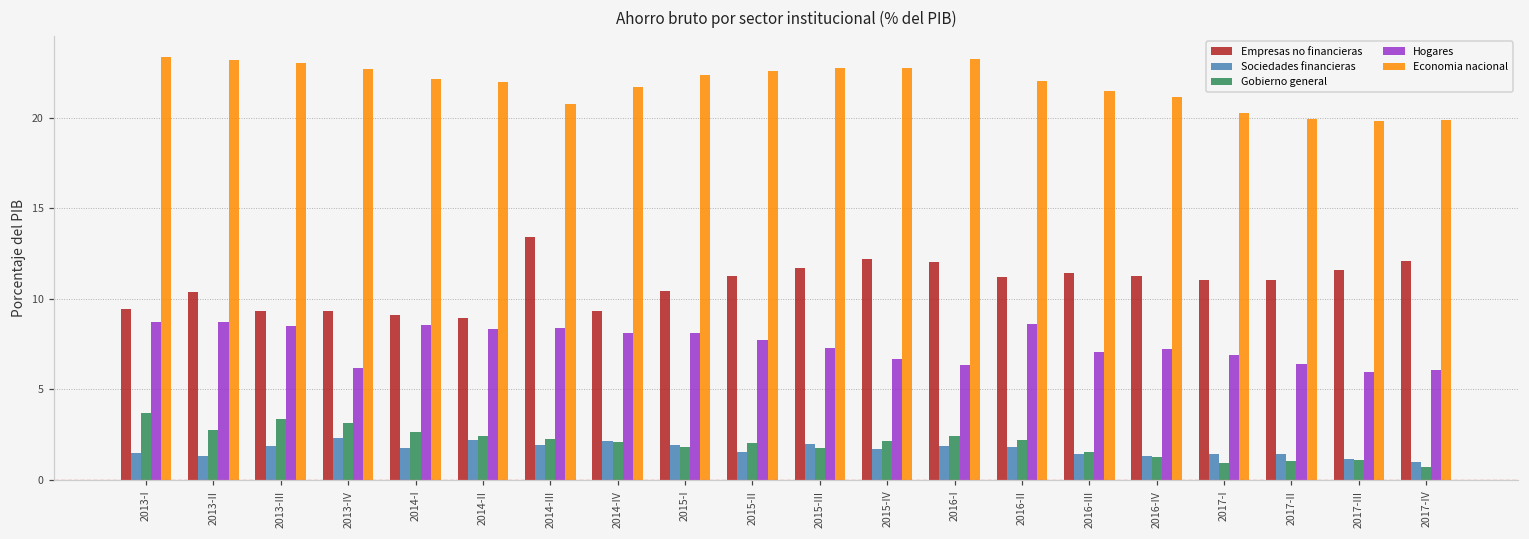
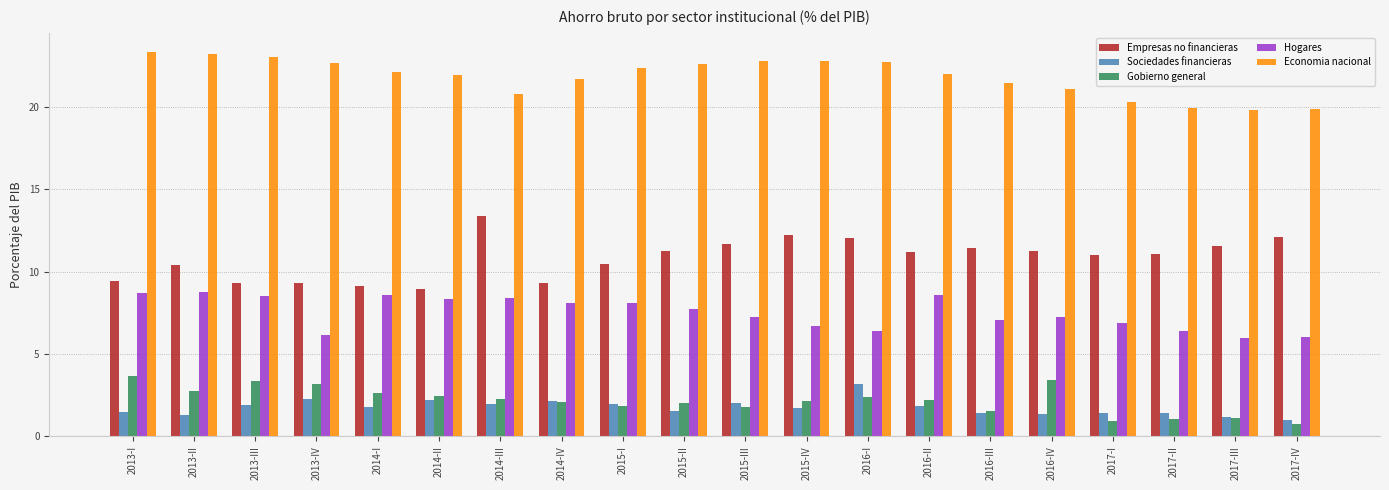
  {
    "Empresas no financieras": {
      "2013-I": 9.5,
      "2013-II": 10.4,
      "2013-III": 9.3,
      "2013-IV": 9.3,
      "2014-I": 9.1,
      "2014-II": 8.9,
      "2014-III": 13.4,
      "2014-IV": 9.3,
      "2015-I": 10.4,
      "2015-II": 11.3,
      "2015-III": 11.7,
      "2015-IV": 12.2,
      "2016-I": 12.1,
      "2016-II": 11.2,
      "2016-III": 11.4,
      "2016-IV": 11.2,
      "2017-I": 11.0,
      "2017-II": 11.1,
      "2017-III": 11.6,
      "2017-IV": 12.1
    },
    "Sociedades financieras": {
      "2013-I": 1.5,
      "2013-II": 1.3,
      "2013-III": 1.9,
      "2013-IV": 2.3,
      "2014-I": 1.8,
      "2014-II": 2.2,
      "2014-III": 2.0,
      "2014-IV": 2.2,
      "2015-I": 2.0,
      "2015-II": 1.5,
      "2015-III": 2.0,
      "2015-IV": 1.7,
-     "2016-I": 1.9,
+     "2016-I": 3.2,
      "2016-II": 1.8,
      "2016-III": 1.4,
      "2016-IV": 1.4,
      "2017-I": 1.4,
      "2017-II": 1.4,
      "2017-III": 1.1,
      "2017-IV": 1.0
    },
    "Gobierno general": {
      "2013-I": 3.7,
      "2013-II": 2.8,
      "2013-III": 3.4,
      "2013-IV": 3.2,
      "2014-I": 2.7,
      "2014-II": 2.5,
      "2014-III": 2.3,
      "2014-IV": 2.1,
      "2015-I": 1.8,
      "2015-II": 2.1,
      "2015-III": 1.8,
      "2015-IV": 2.1,
      "2016-I": 2.4,
      "2016-II": 2.2,
      "2016-III": 1.6,
-     "2016-IV": 1.3,
+     "2016-IV": 3.4,
      "2017-I": 0.9,
      "2017-II": 1.1,
      "2017-III": 1.1,
      "2017-IV": 0.7
    },
    "Hogares": {
      "2013-I": 8.7,
      "2013-II": 8.7,
      "2013-III": 8.5,
      "2013-IV": 6.2,
      "2014-I": 8.6,
      "2014-II": 8.3,
      "2014-III": 8.4,
      "2014-IV": 8.1,
      "2015-I": 8.1,
      "2015-II": 7.7,
      "2015-III": 7.3,
      "2015-IV": 6.7,
      "2016-I": 6.4,
      "2016-II": 8.6,
      "2016-III": 7.1,
      "2016-IV": 7.3,
      "2017-I": 6.9,
      "2017-II": 6.4,
      "2017-III": 6.0,
      "2017-IV": 6.1
    },
    "Economia nacional": {
      "2013-I": 23.3,
      "2013-II": 23.2,
      "2013-III": 23.1,
      "2013-IV": 22.7,
      "2014-I": 22.2,
      "2014-II": 22.0,
      "2014-III": 20.8,
      "2014-IV": 21.7,
      "2015-I": 22.4,
      "2015-II": 22.6,
      "2015-III": 22.8,
      "2015-IV": 22.8,
-     "2016-I": 23.3,
+     "2016-I": 22.7,
      "2016-II": 22.0,
      "2016-III": 21.5,
      "2016-IV": 21.1,
      "2017-I": 20.3,
      "2017-II": 19.9,
      "2017-III": 19.8,
      "2017-IV": 19.9
    }
  }
